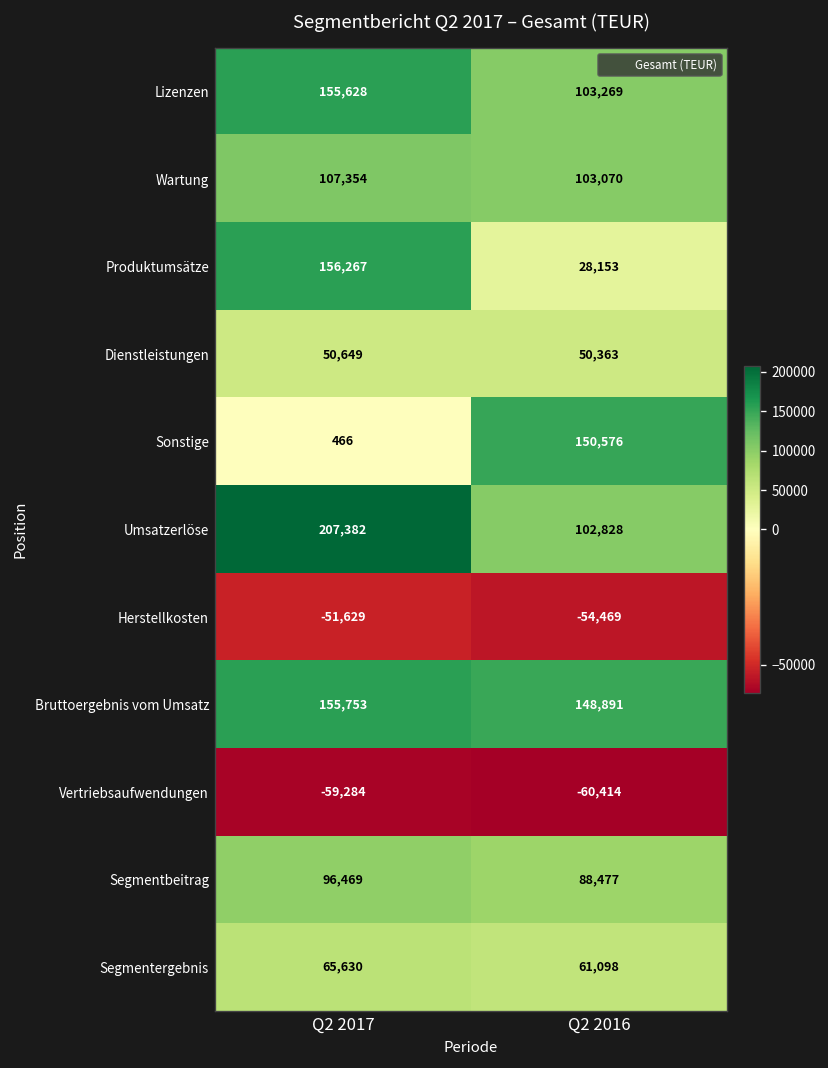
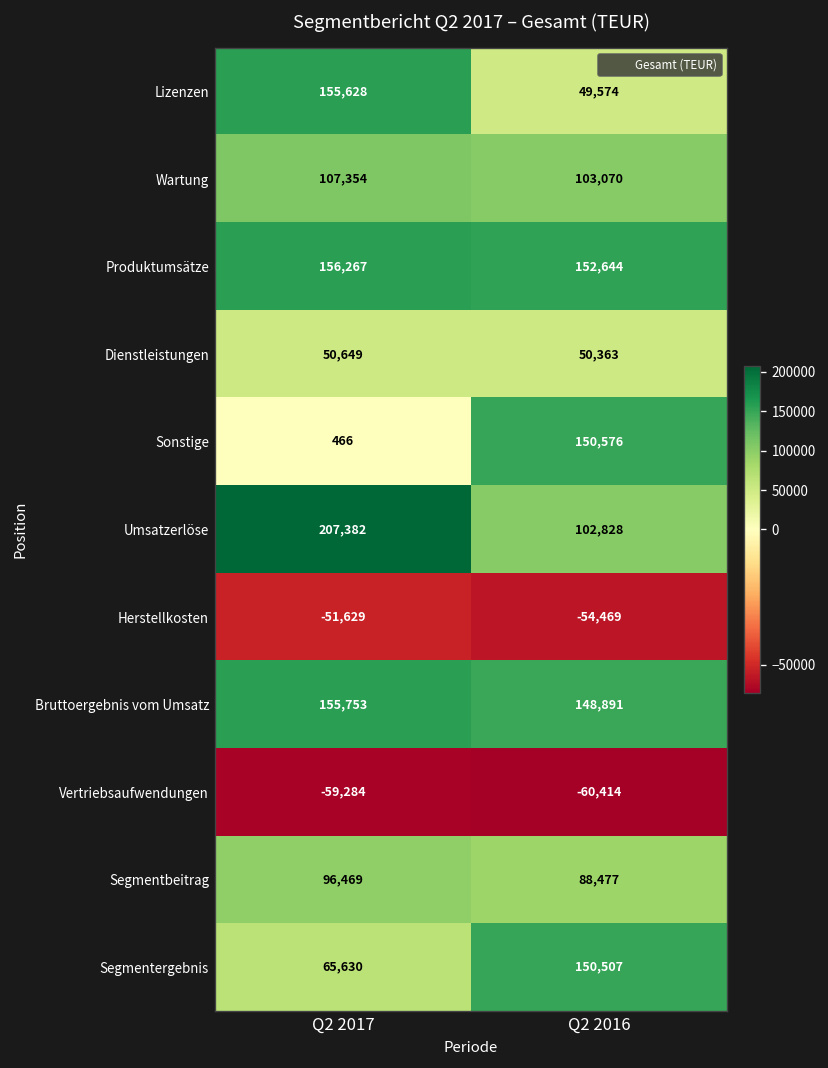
  {
    "Lizenzen": {
      "Q2 2017": "155,628",
-     "Q2 2016": "103,269"
+     "Q2 2016": "49,574"
    },
    "Wartung": {
      "Q2 2017": "107,354",
      "Q2 2016": "103,070"
    },
    "Produktumsätze": {
      "Q2 2017": "156,267",
-     "Q2 2016": "28,153"
+     "Q2 2016": "152,644"
    },
    "Dienstleistungen": {
      "Q2 2017": "50,649",
      "Q2 2016": "50,363"
    },
    "Sonstige": {
      "Q2 2017": "466",
      "Q2 2016": "150,576"
    },
    "Umsatzerlöse": {
      "Q2 2017": "207,382",
      "Q2 2016": "102,828"
    },
    "Herstellkosten": {
      "Q2 2017": "-51,629",
      "Q2 2016": "-54,469"
    },
    "Bruttoergebnis vom Umsatz": {
      "Q2 2017": "155,753",
      "Q2 2016": "148,891"
    },
    "Vertriebsaufwendungen": {
      "Q2 2017": "-59,284",
      "Q2 2016": "-60,414"
    },
    "Segmentbeitrag": {
      "Q2 2017": "96,469",
      "Q2 2016": "88,477"
    },
    "Segmentergebnis": {
      "Q2 2017": "65,630",
-     "Q2 2016": "61,098"
+     "Q2 2016": "150,507"
    }
  }
